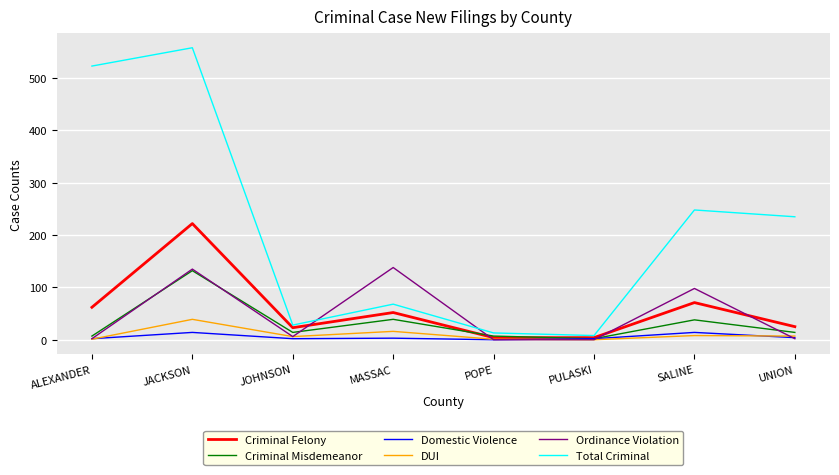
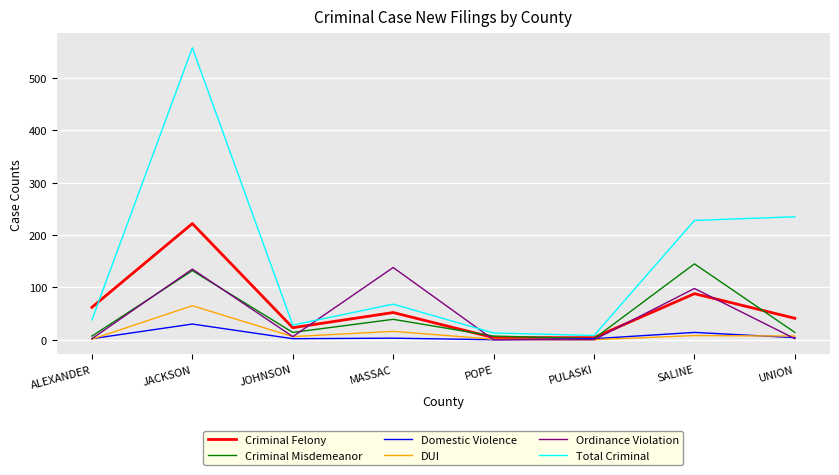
  {
    "Criminal Felony": {
      "ALEXANDER": 60,
      "JACKSON": 220,
      "JOHNSON": 20,
      "MASSAC": 50,
-     "SALINE": 70,
-     "UNION": 30
+     "SALINE": 90,
+     "UNION": 40
    },
    "Criminal Misdemeanor": {
      "ALEXANDER": 10,
      "JOHNSON": 10,
      "MASSAC": 40,
-     "SALINE": 40,
+     "SALINE": 150,
      "UNION": 10
    },
    "Domestic Violence": {
-     "JACKSON": 10,
+     "JACKSON": 30,
      "MASSAC": 0,
      "SALINE": 10
    },
    "DUI": {
-     "JACKSON": 40,
+     "JACKSON": 70,
      "MASSAC": 20,
      "SALINE": 10
    },
    "Ordinance Violation": {
      "MASSAC": 140,
      "SALINE": 100
    },
    "Total Criminal": {
-     "ALEXANDER": 520,
+     "ALEXANDER": 40,
      "JACKSON": 560,
      "JOHNSON": 30,
      "MASSAC": 70,
      "POPE": 10,
-     "SALINE": 250,
+     "SALINE": 230,
      "UNION": 240
    }
  }
